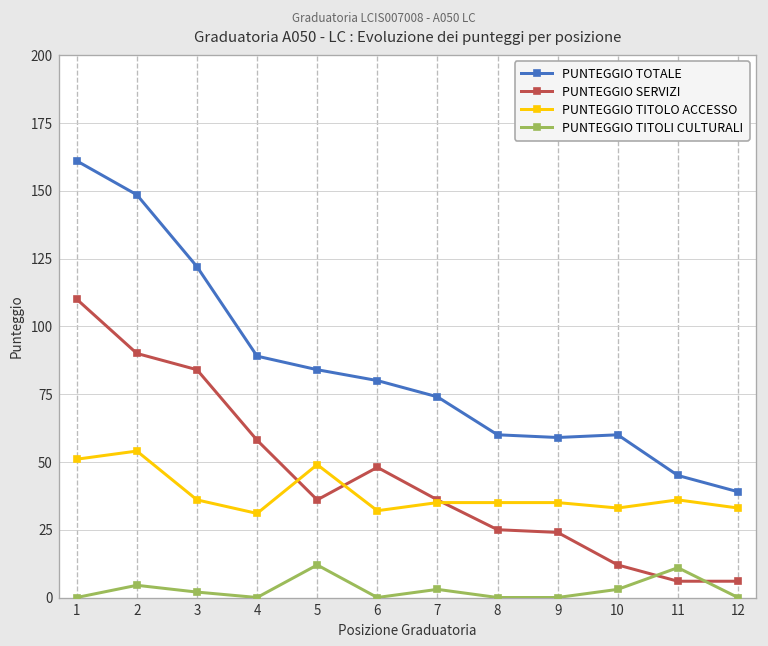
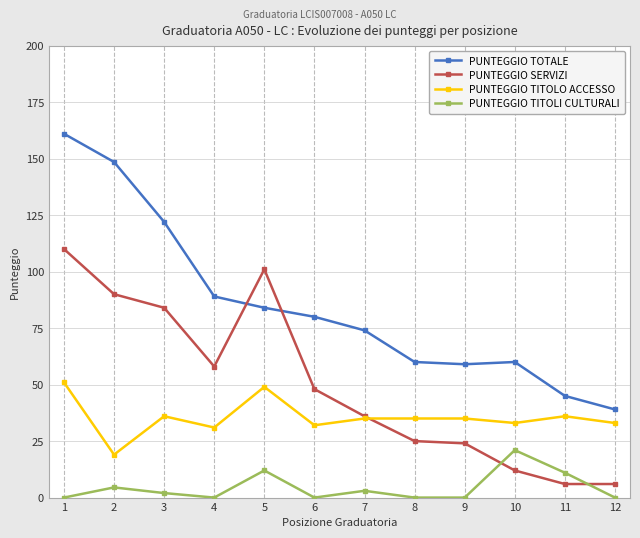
  {
    "PUNTEGGIO TOTALE": {
      "1": 161,
      "2": 149,
      "3": 122,
      "4": 89,
      "5": 84,
      "6": 80,
      "7": 74,
      "8": 60,
      "9": 59,
      "10": 60,
      "11": 45,
      "12": 39
    },
    "PUNTEGGIO SERVIZI": {
      "1": 110,
      "2": 90,
      "3": 84,
      "4": 58,
-     "5": 36,
+     "5": 101,
      "6": 48,
      "8": 25,
      "9": 24,
      "10": 12,
      "11": 6,
      "12": 6
    },
    "PUNTEGGIO TITOLO ACCESSO": {
      "1": 51,
-     "2": 54,
+     "2": 19,
      "3": 36,
      "4": 31,
      "5": 49,
      "6": 32,
      "8": 35,
      "9": 35,
      "10": 33,
      "11": 36,
      "12": 33
    },
    "PUNTEGGIO TITOLI CULTURALI": {
      "1": 0,
      "2": 5,
      "3": 2,
      "4": 0,
      "5": 12,
      "6": 0,
      "7": 3,
      "8": 0,
      "9": 0,
-     "10": 3,
+     "10": 21,
      "11": 11,
      "12": 0
    }
  }
